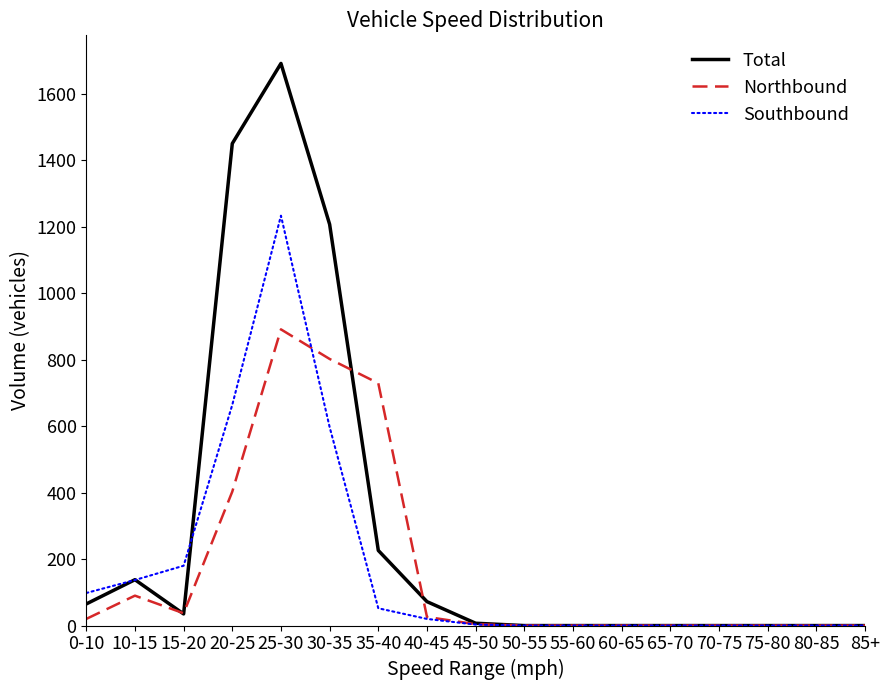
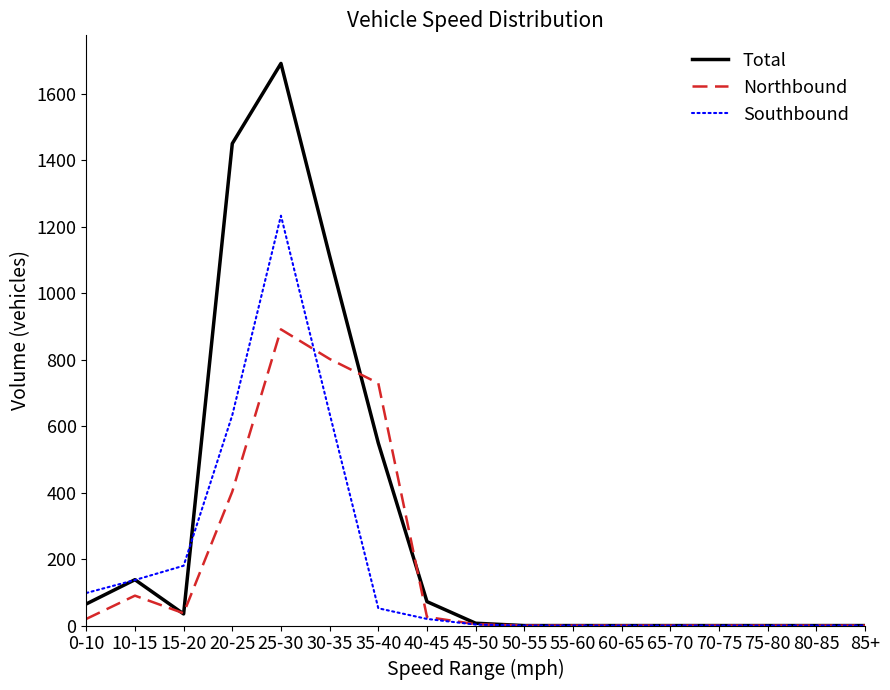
  {
    "Total": {
      "0-10": 70,
      "20-25": 1450,
      "25-30": 1690,
-     "30-35": 1210,
-     "35-40": 230,
+     "30-35": 1110,
+     "35-40": 550,
      "40-45": 70
    },
    "Northbound": {
      "0-10": 20,
      "10-15": 90,
      "20-25": 400,
      "25-30": 890,
      "30-35": 800,
      "35-40": 730
    },
    "Southbound": {
      "0-10": 100,
      "15-20": 180,
-     "20-25": 660,
+     "20-25": 630,
      "25-30": 1230,
-     "30-35": 600,
+     "30-35": 640,
      "35-40": 50
    }
  }
